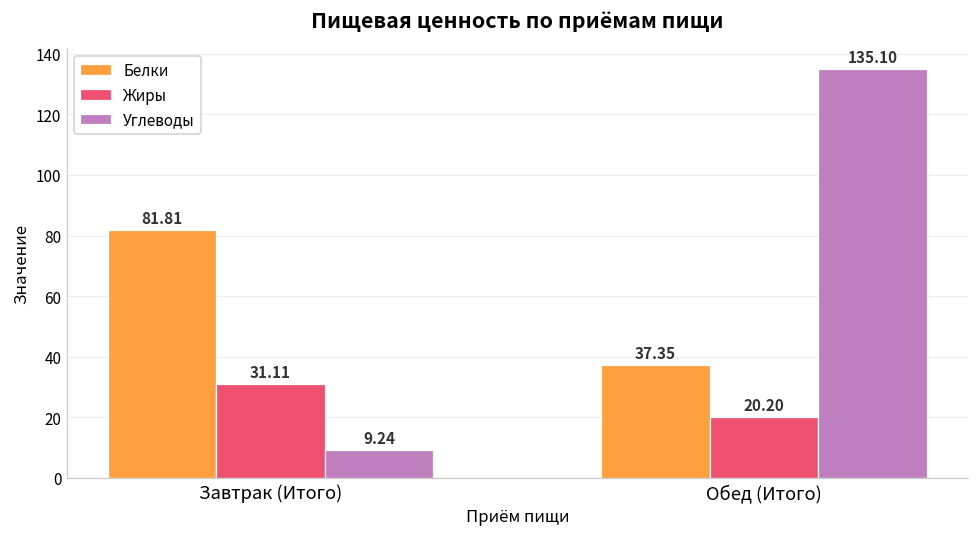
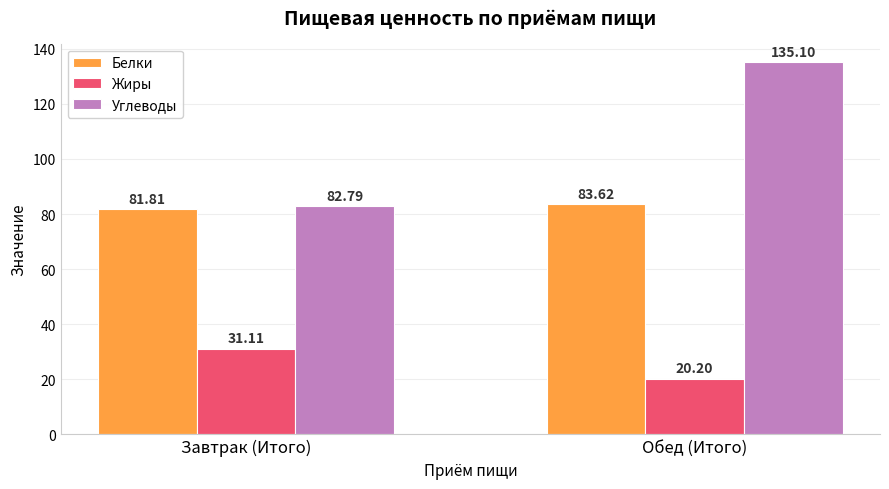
  {
    "Белки": {
      "Завтрак (Итого)": 81.81,
-     "Обед (Итого)": 37.35
+     "Обед (Итого)": 83.62
    },
    "Жиры": {
      "Завтрак (Итого)": 31.11,
      "Обед (Итого)": 20.20
    },
    "Углеводы": {
-     "Завтрак (Итого)": 9.24,
+     "Завтрак (Итого)": 82.79,
      "Обед (Итого)": 135.10
    }
  }
